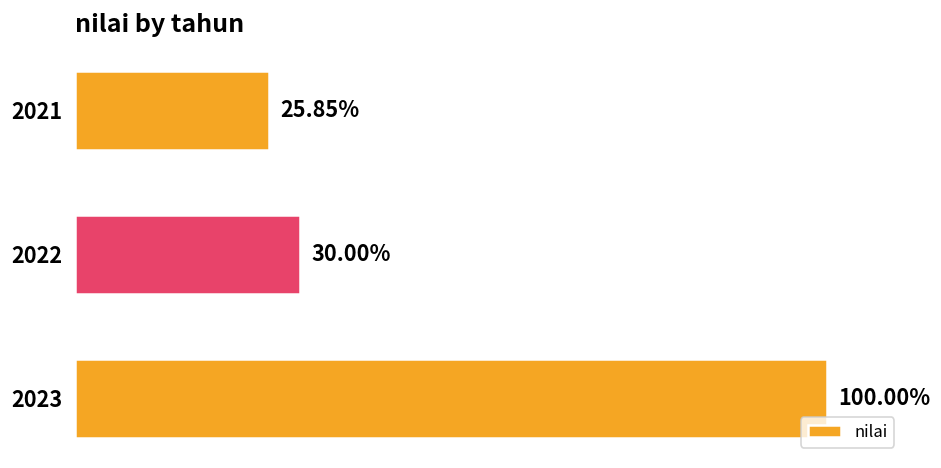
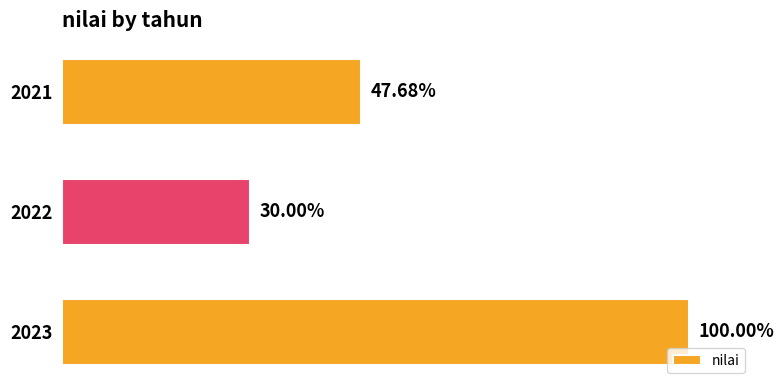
  {
-   "2021": "25.85%",
+   "2021": "47.68%",
    "2022": "30.00%",
    "2023": "100.00%"
  }
